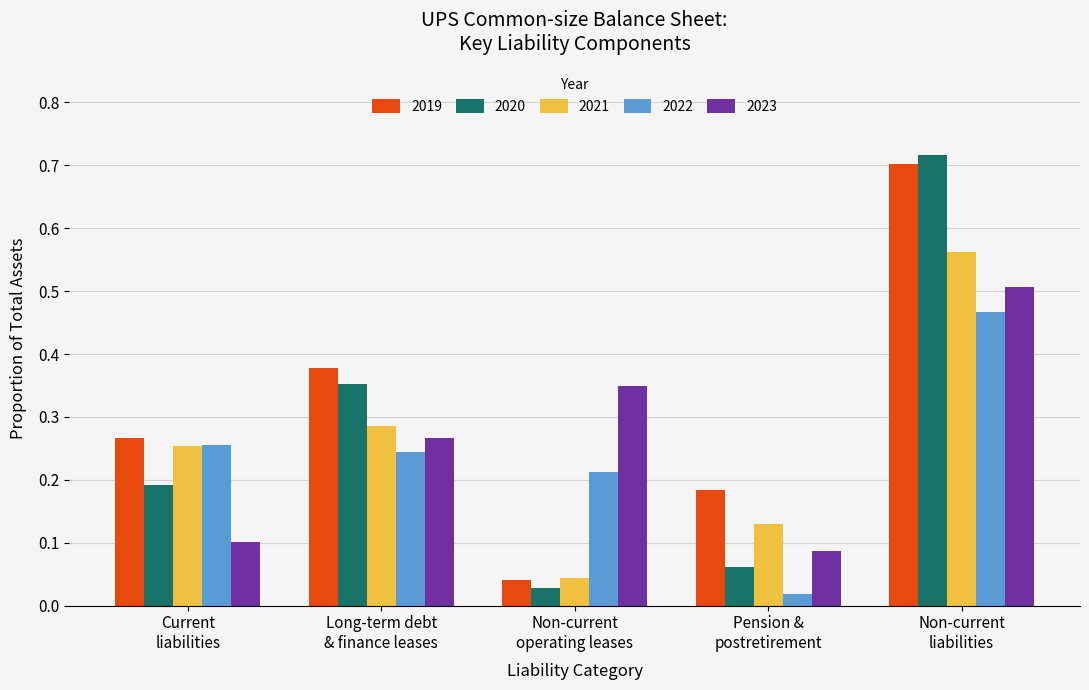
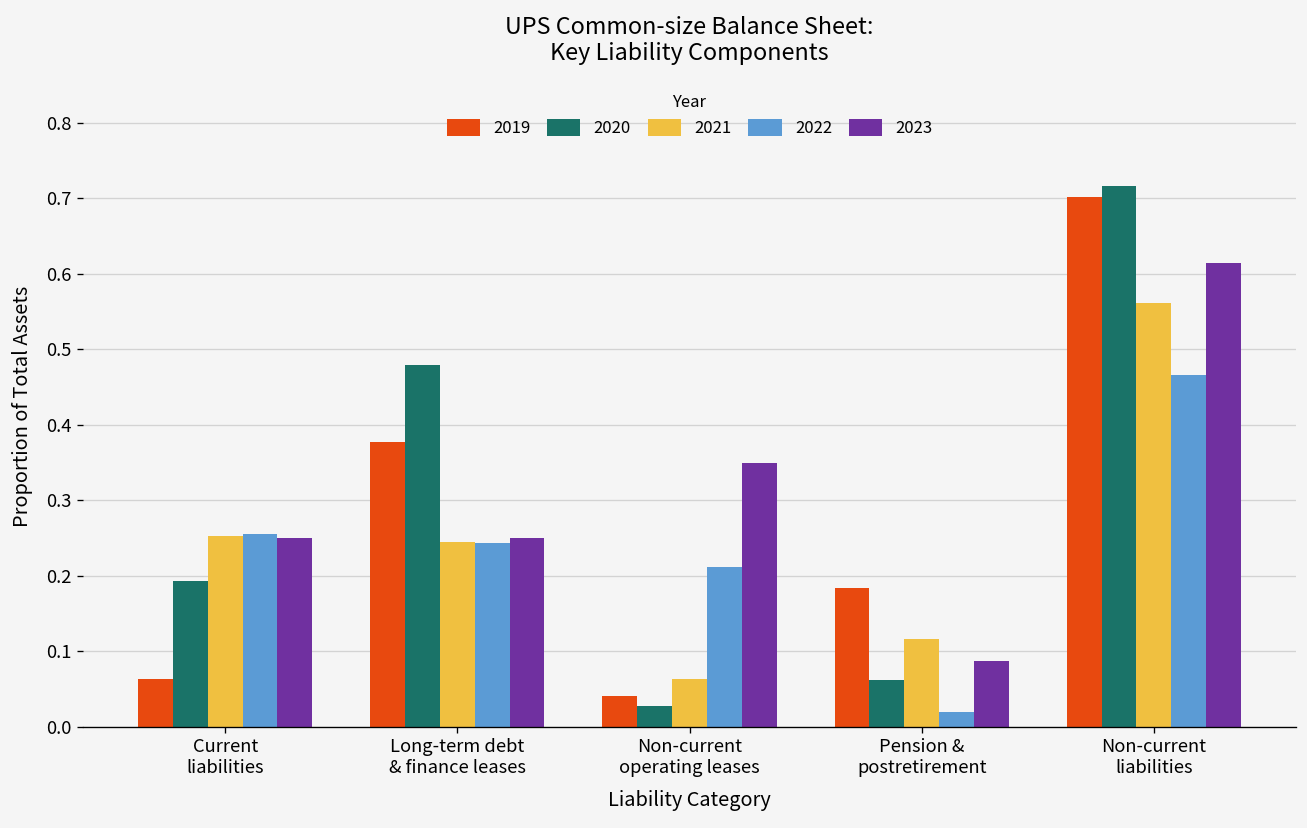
  {
    "2019": {
-     "Current liabilities": 0.27,
+     "Current liabilities": 0.06,
      "Long-term debt & finance leases": 0.38,
      "Non-current operating leases": 0.04,
      "Pension & postretirement": 0.18,
      "Non-current liabilities": 0.70
    },
    "2020": {
      "Current liabilities": 0.19,
-     "Long-term debt & finance leases": 0.35,
+     "Long-term debt & finance leases": 0.48,
      "Non-current operating leases": 0.03,
      "Pension & postretirement": 0.06,
      "Non-current liabilities": 0.72
    },
    "2021": {
      "Current liabilities": 0.25,
-     "Long-term debt & finance leases": 0.29,
-     "Non-current operating leases": 0.04,
-     "Pension & postretirement": 0.13,
+     "Long-term debt & finance leases": 0.24,
+     "Non-current operating leases": 0.06,
+     "Pension & postretirement": 0.12,
      "Non-current liabilities": 0.56
    },
    "2022": {
      "Current liabilities": 0.26,
      "Long-term debt & finance leases": 0.24,
      "Non-current operating leases": 0.21,
      "Pension & postretirement": 0.02,
      "Non-current liabilities": 0.47
    },
    "2023": {
-     "Current liabilities": 0.10,
-     "Long-term debt & finance leases": 0.27,
+     "Current liabilities": 0.25,
+     "Long-term debt & finance leases": 0.25,
      "Non-current operating leases": 0.35,
      "Pension & postretirement": 0.09,
-     "Non-current liabilities": 0.51
+     "Non-current liabilities": 0.61
    }
  }
